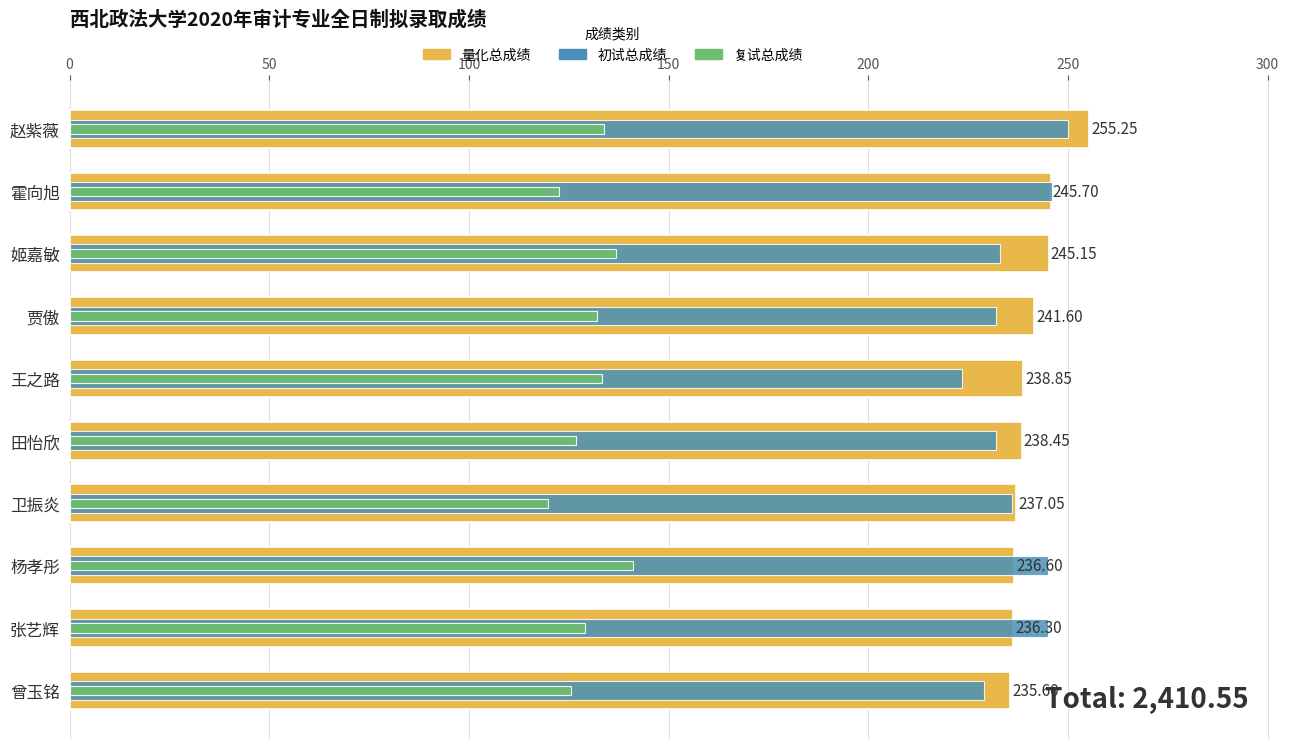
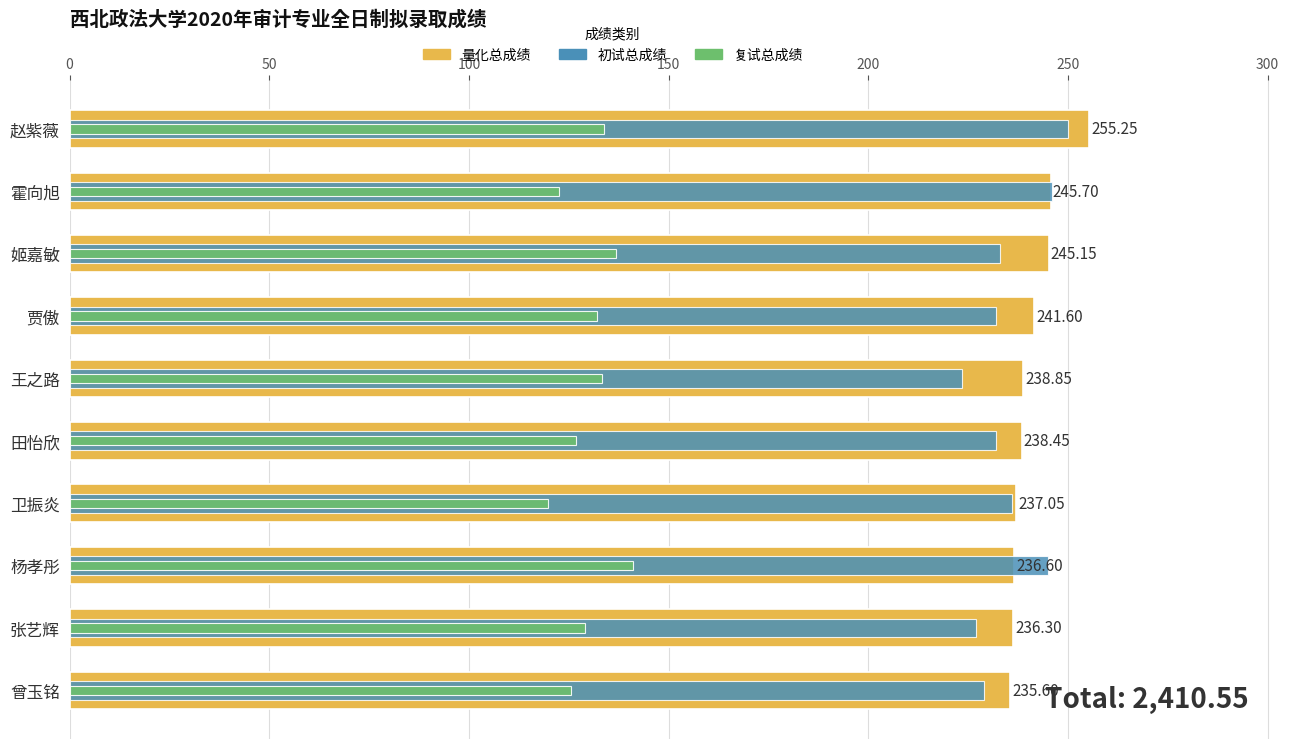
  {
    "量化总成绩": {
      "赵紫薇": 255.25,
      "霍向旭": 245.70,
      "姬嘉敏": 245.15,
      "贾傲": 241.60,
      "王之路": 238.85,
      "田怡欣": 238.45,
      "卫振炎": 237.05
    },
    "初试总成绩": {
-     "张艺辉": 245
+     "张艺辉": 227
    }
  }
